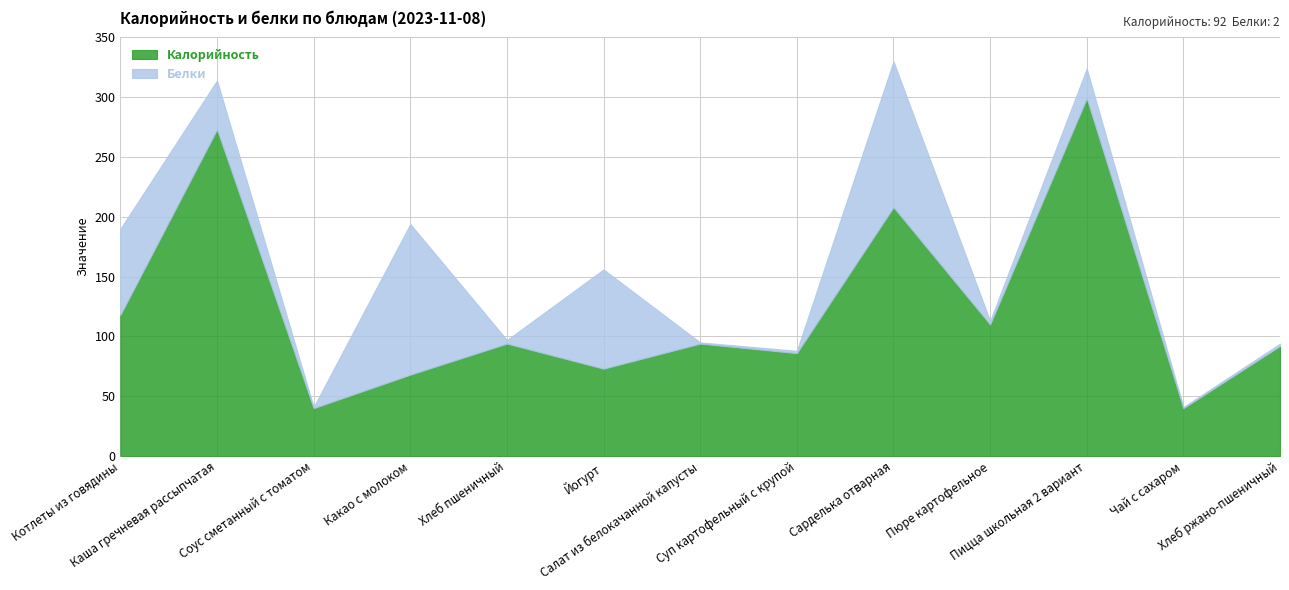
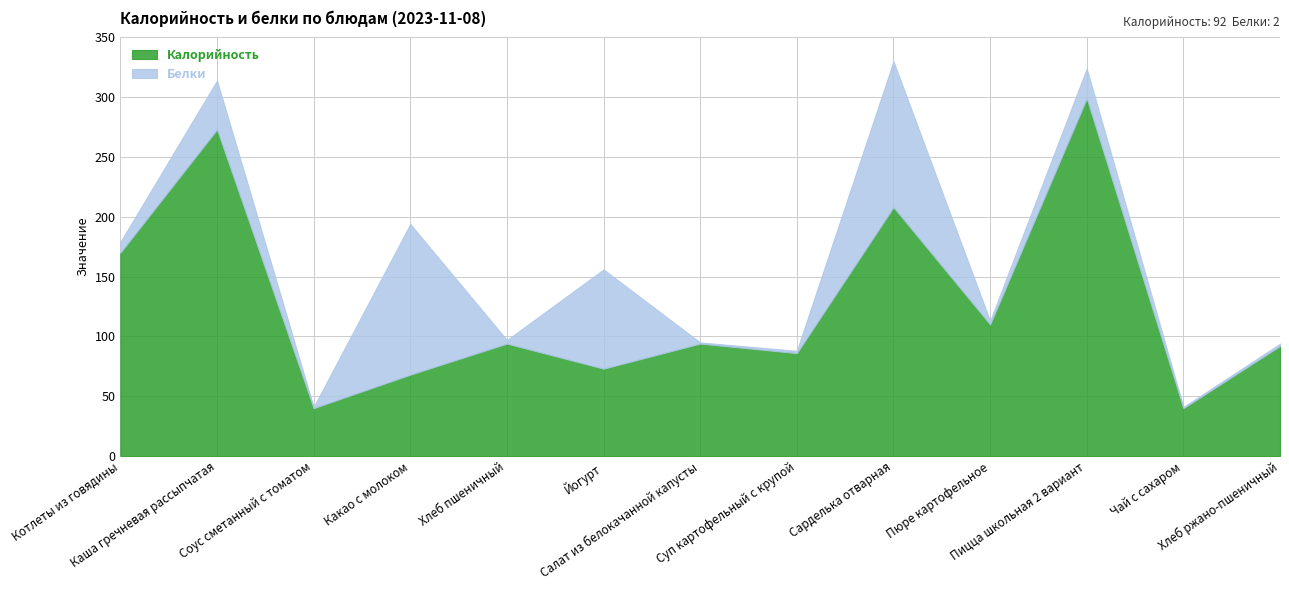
  {
    "Калорийность": {
-     "Котлеты из говядины": 118,
+     "Котлеты из говядины": 170,
      "Каша гречневая рассыпчатая": 273,
      "Какао с молоком": 68,
      "Хлеб пшеничный": 94,
      "Йогурт": 73,
      "Сарделька отварная": 208,
      "Пюре картофельное": 110,
      "Пицца школьная 2 вариант": 299
    },
    "Белки": {
-     "Котлеты из говядины": 72,
+     "Котлеты из говядины": 9,
      "Каша гречневая рассыпчатая": 41,
      "Какао с молоком": 126,
      "Хлеб пшеничный": 3,
      "Йогурт": 83,
      "Сарделька отварная": 122,
      "Пюре картофельное": 3,
      "Пицца школьная 2 вариант": 25
    }
  }
